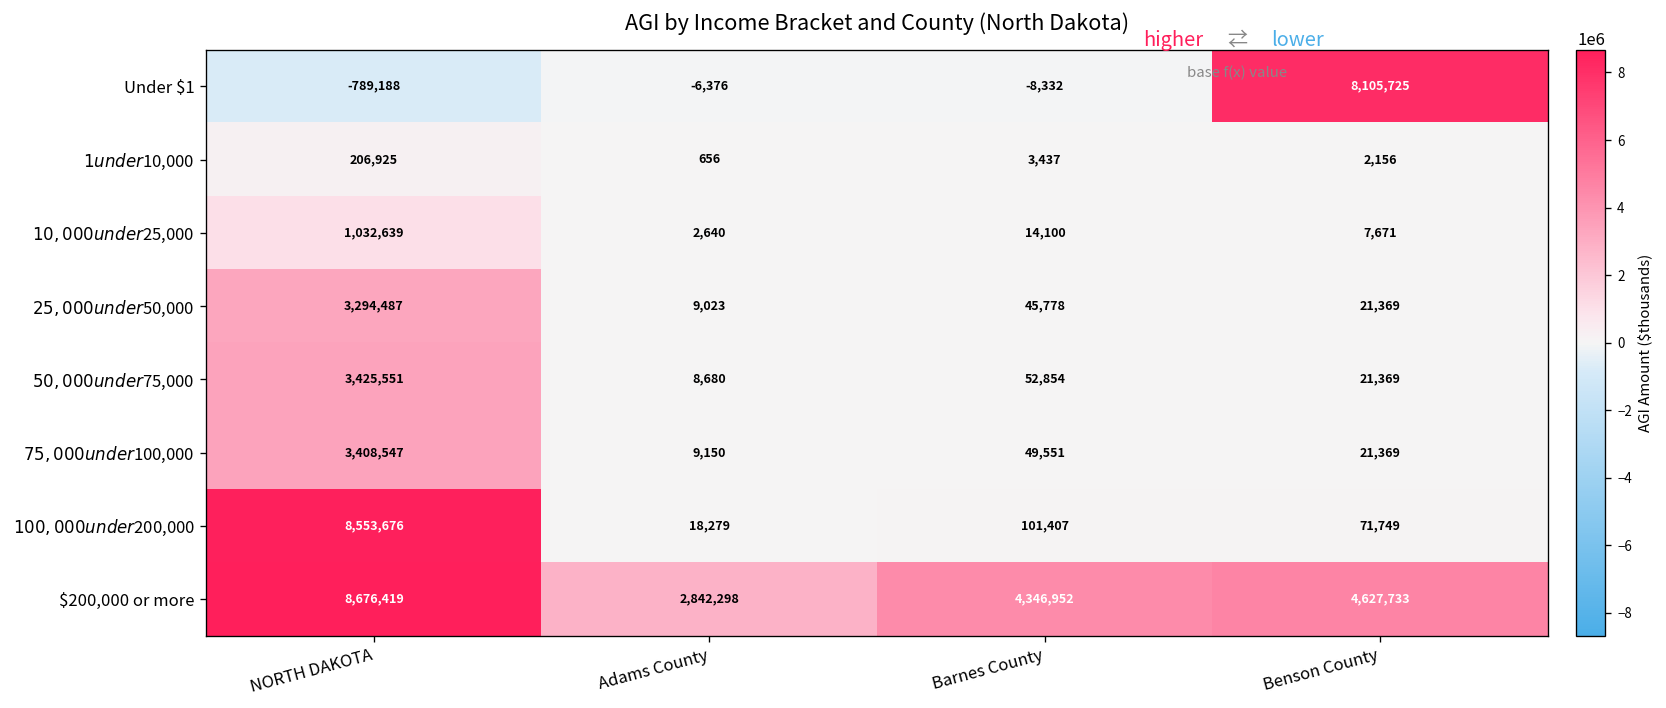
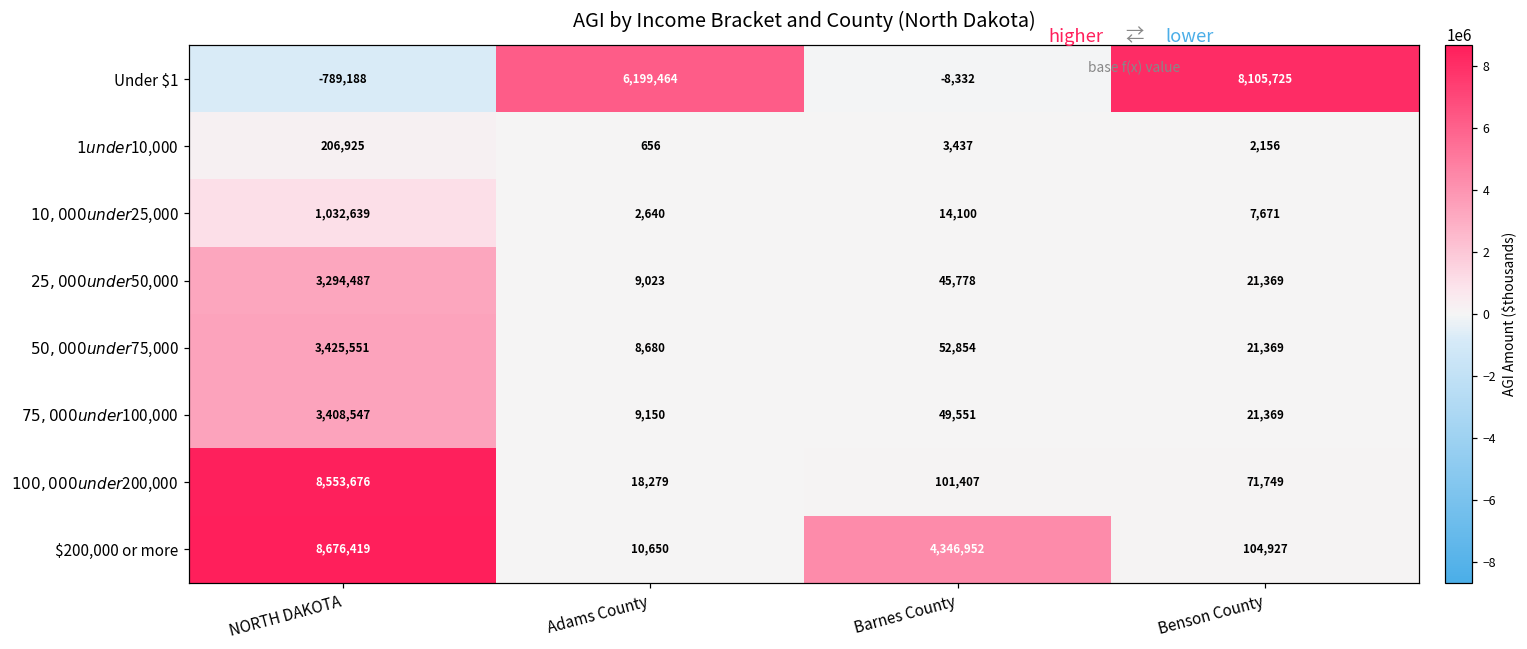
  {
    "Under $1": {
      "NORTH DAKOTA": "-789,188",
-     "Adams County": "-6,376",
+     "Adams County": "6,199,464",
      "Barnes County": "-8,332",
      "Benson County": "8,105,725"
    },
    "$200,000 or more": {
      "NORTH DAKOTA": "8,676,419",
-     "Adams County": "2,842,298",
+     "Adams County": "10,650",
      "Barnes County": "4,346,952",
-     "Benson County": "4,627,733"
+     "Benson County": "104,927"
    }
  }
